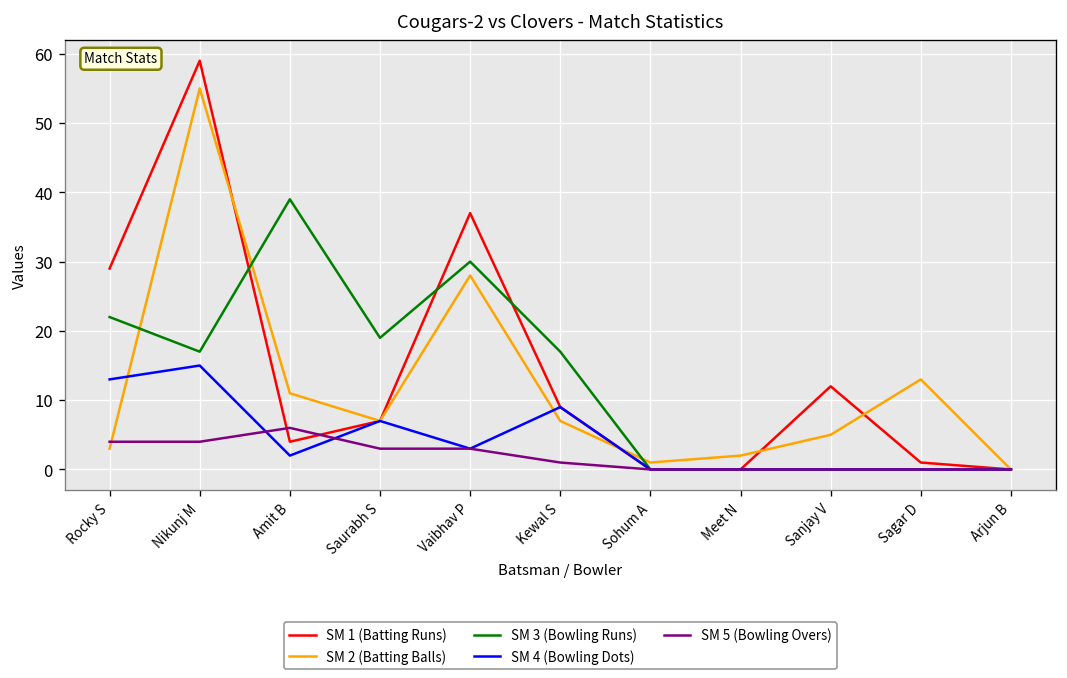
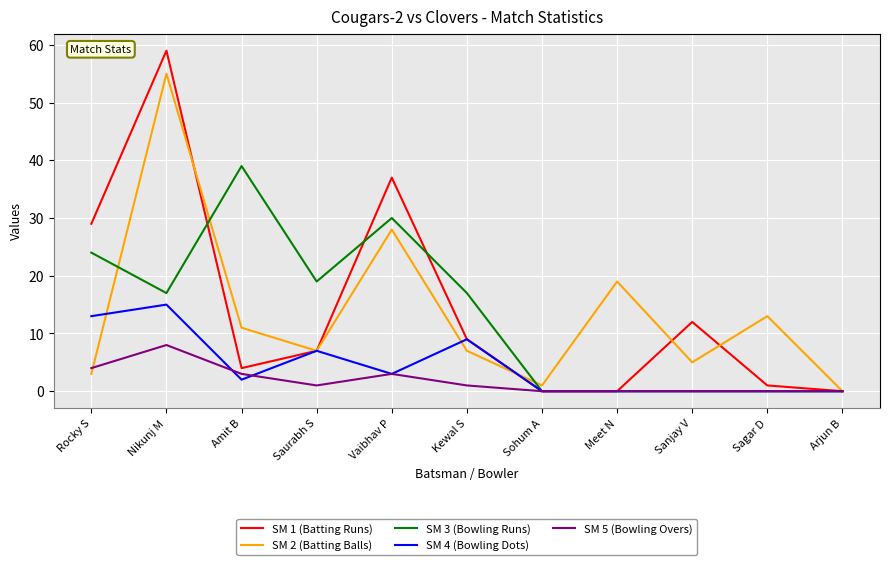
  {
    "SM 1 (Batting Runs)": {
      "Rocky S": 29,
      "Nikunj M": 59,
      "Amit B": 4,
      "Vaibhav P": 37,
      "Sanjay V": 12,
      "Sagar D": 1
    },
    "SM 2 (Batting Balls)": {
      "Rocky S": 3,
      "Nikunj M": 55,
      "Amit B": 11,
      "Vaibhav P": 28,
      "Kewal S": 7,
      "Sohum A": 1,
-     "Meet N": 2,
+     "Meet N": 19,
      "Sanjay V": 5,
      "Sagar D": 13
    },
    "SM 3 (Bowling Runs)": {
-     "Rocky S": 22,
+     "Rocky S": 24,
      "Nikunj M": 17,
      "Amit B": 39,
      "Saurabh S": 19,
      "Vaibhav P": 30,
      "Kewal S": 17
    },
    "SM 4 (Bowling Dots)": {
      "Rocky S": 13,
      "Nikunj M": 15,
      "Amit B": 2
    },
    "SM 5 (Bowling Overs)": {
      "Rocky S": 4,
-     "Nikunj M": 4,
-     "Amit B": 6,
-     "Saurabh S": 3,
+     "Nikunj M": 8,
+     "Amit B": 3,
+     "Saurabh S": 1,
      "Kewal S": 1
    }
  }
